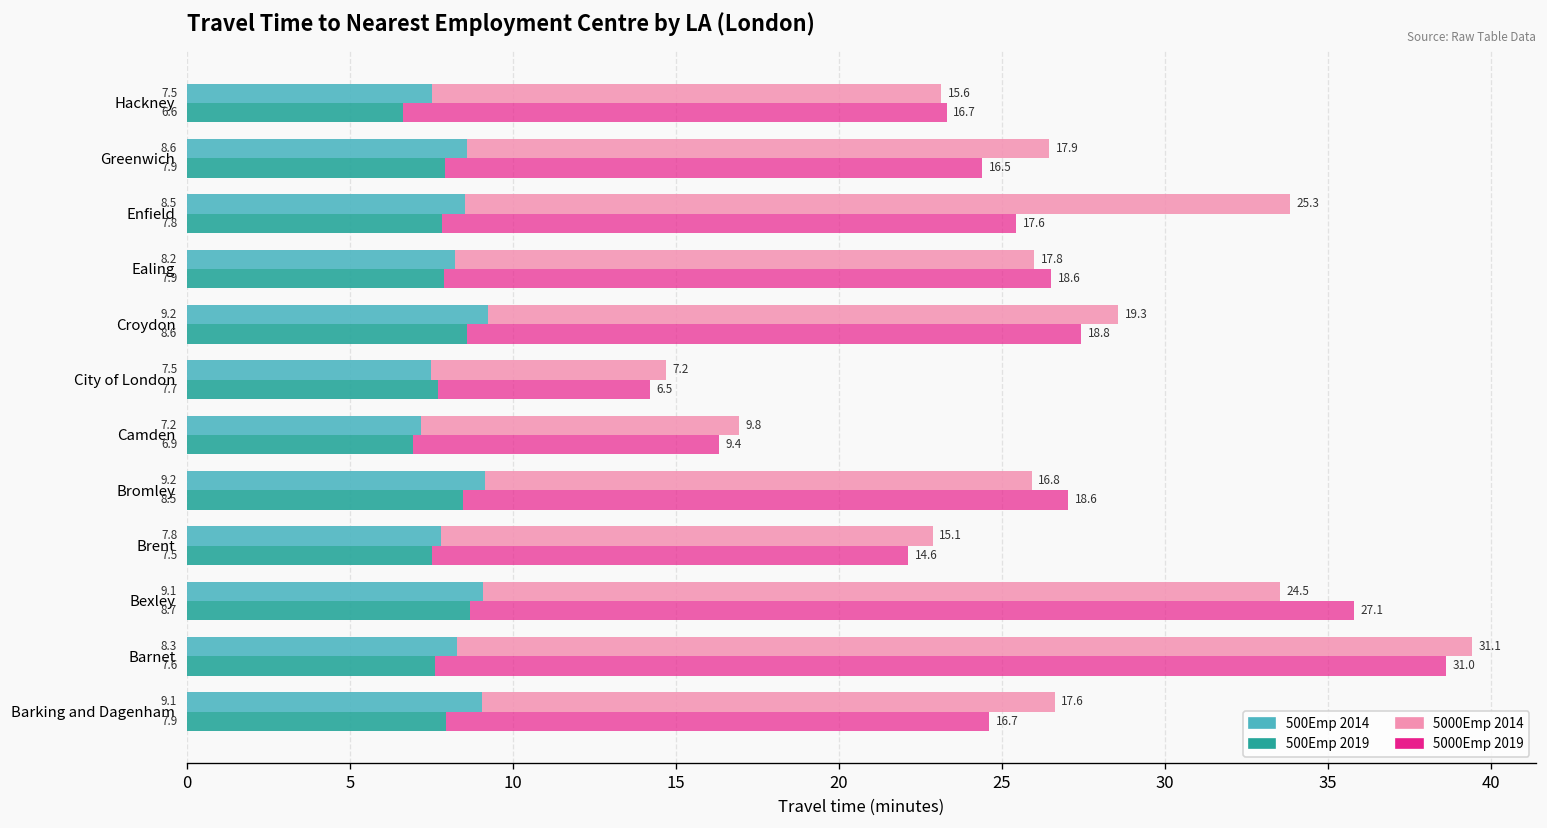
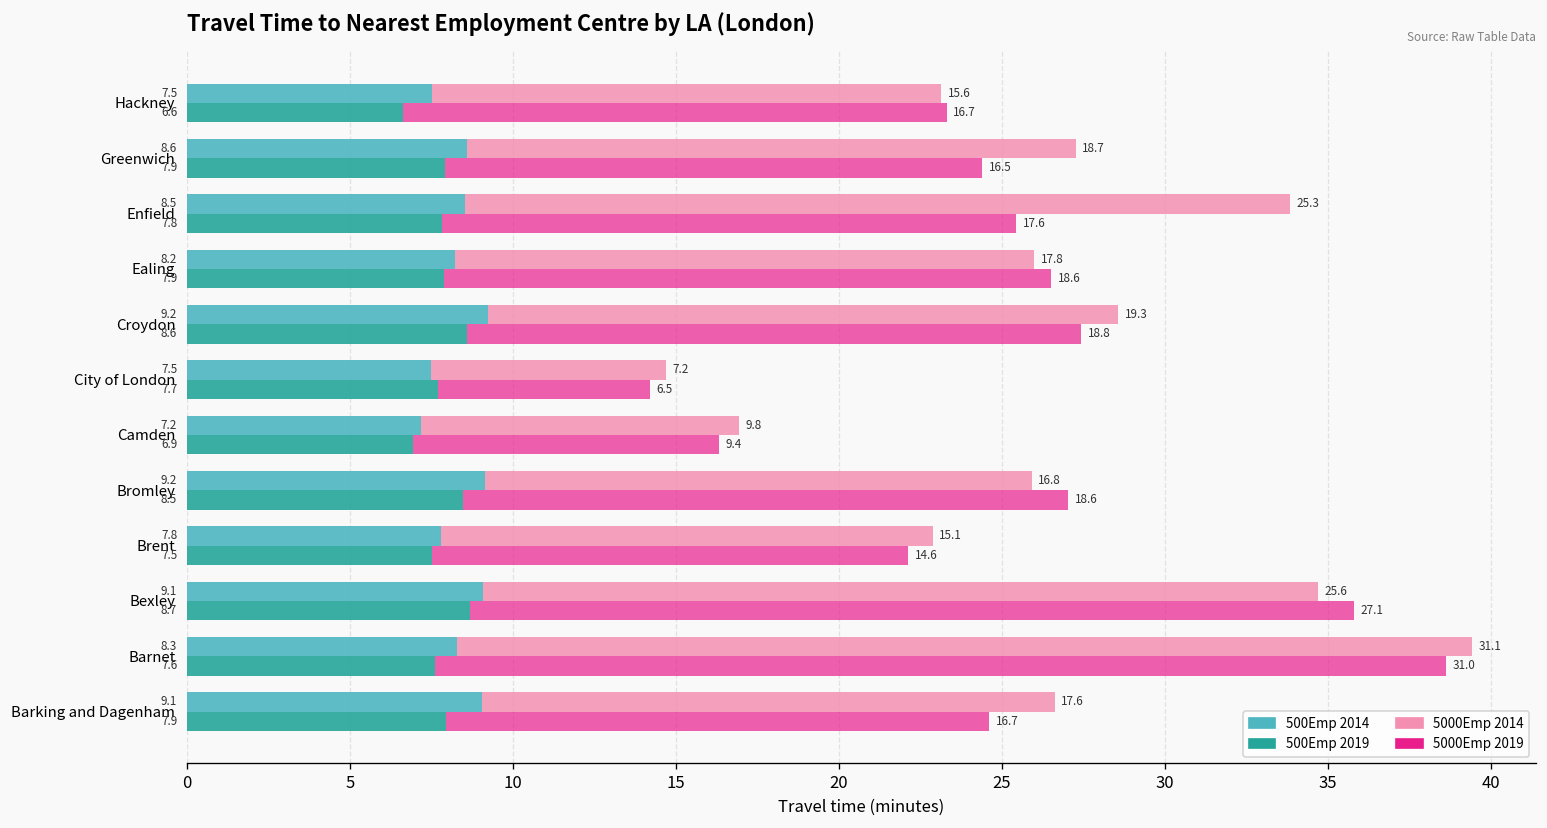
  {
    "5000Emp 2014": {
      "Hackney": 15.6,
-     "Greenwich": 17.9,
+     "Greenwich": 18.7,
      "Enfield": 25.3,
      "Ealing": 17.8,
      "Croydon": 19.3,
      "City of London": 7.2,
      "Camden": 9.8,
      "Bromley": 16.8,
      "Brent": 15.1,
-     "Bexley": 24.5,
+     "Bexley": 25.6,
      "Barnet": 31.1,
      "Barking and Dagenham": 17.6
    },
    "5000Emp 2019": {
      "Hackney": 16.7,
      "Greenwich": 16.5,
      "Enfield": 17.6,
      "Ealing": 18.6,
      "Croydon": 18.8,
      "City of London": 6.5,
      "Camden": 9.4,
      "Bromley": 18.6,
      "Brent": 14.6,
      "Bexley": 27.1,
      "Barnet": 31.0,
      "Barking and Dagenham": 16.7
    }
  }
